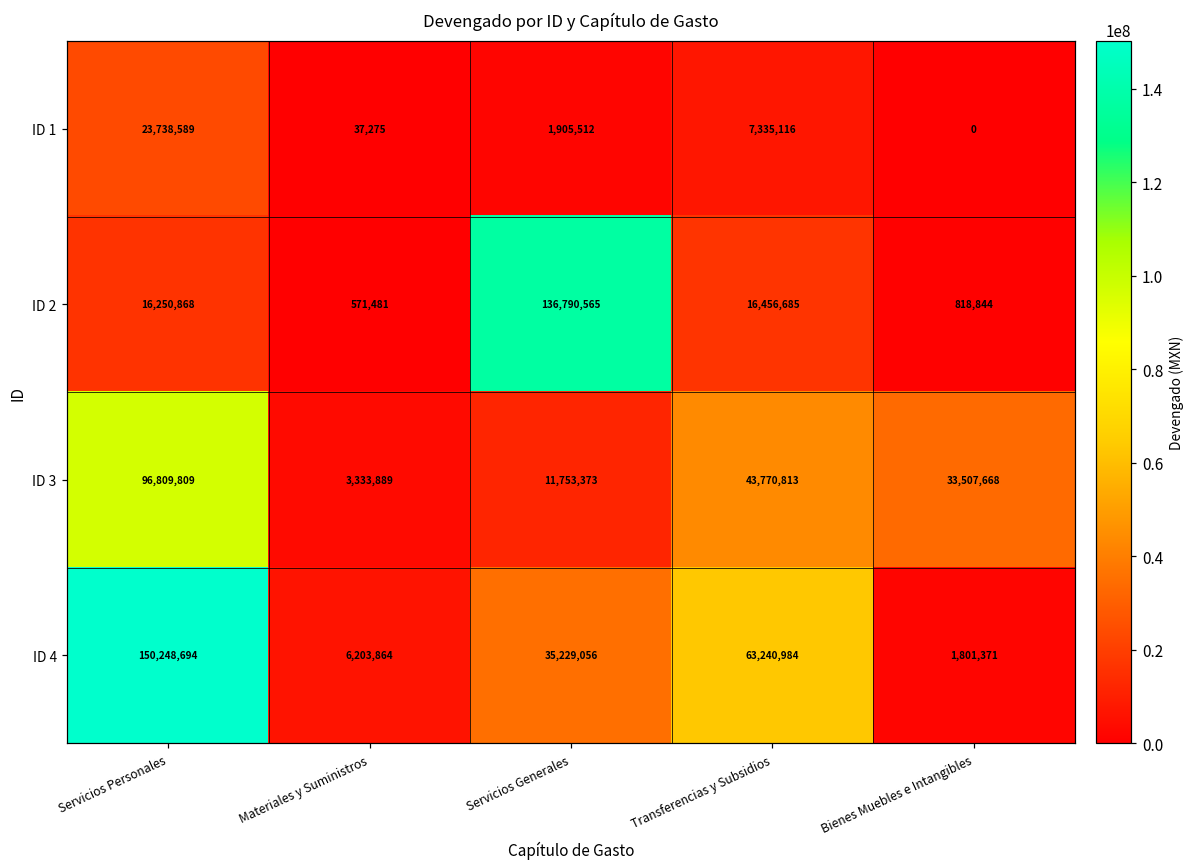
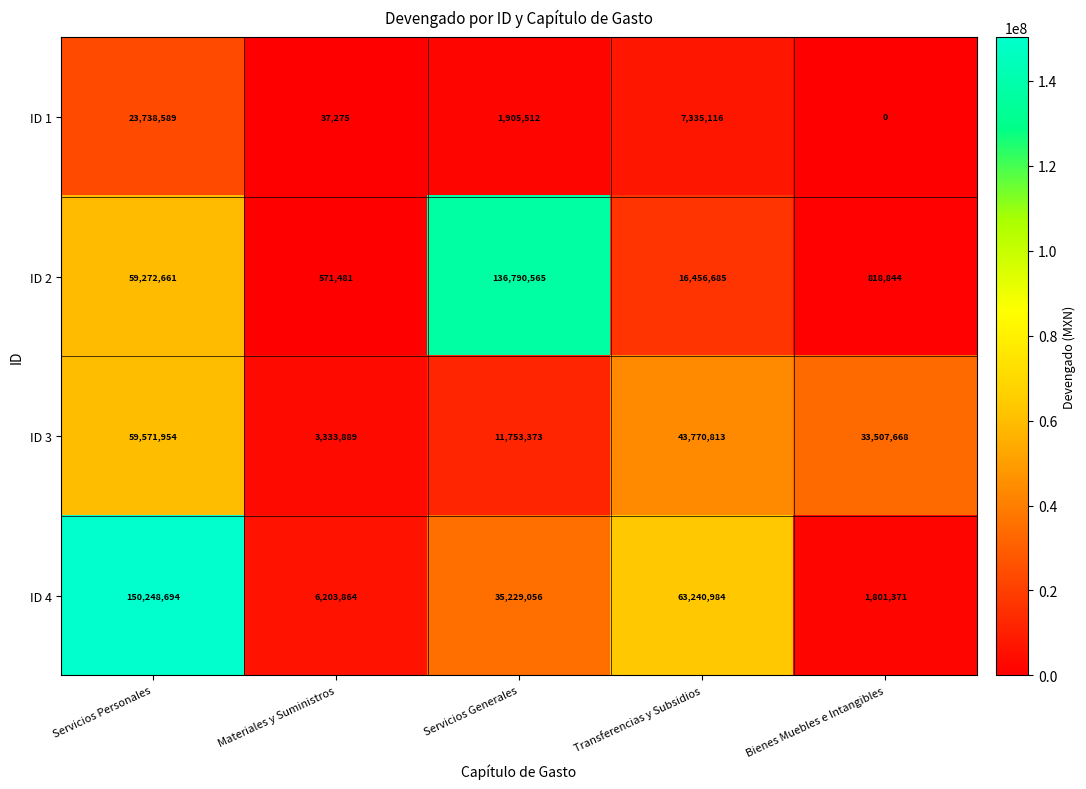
  {
    "ID 1": {
      "Servicios Personales": "23,738,589",
      "Materiales y Suministros": "37,275",
      "Servicios Generales": "1,905,512",
      "Transferencias y Subsidios": "7,335,116",
      "Bienes Muebles e Intangibles": "0"
    },
    "ID 2": {
-     "Servicios Personales": "16,250,868",
+     "Servicios Personales": "59,272,661",
      "Materiales y Suministros": "571,481",
      "Servicios Generales": "136,790,565",
      "Transferencias y Subsidios": "16,456,685",
      "Bienes Muebles e Intangibles": "818,844"
    },
    "ID 3": {
-     "Servicios Personales": "96,809,809",
+     "Servicios Personales": "59,571,954",
      "Materiales y Suministros": "3,333,889",
      "Servicios Generales": "11,753,373",
      "Transferencias y Subsidios": "43,770,813",
      "Bienes Muebles e Intangibles": "33,507,668"
    },
    "ID 4": {
      "Servicios Personales": "150,248,694",
      "Materiales y Suministros": "6,203,864",
      "Servicios Generales": "35,229,056",
      "Transferencias y Subsidios": "63,240,984",
      "Bienes Muebles e Intangibles": "1,801,371"
    }
  }
